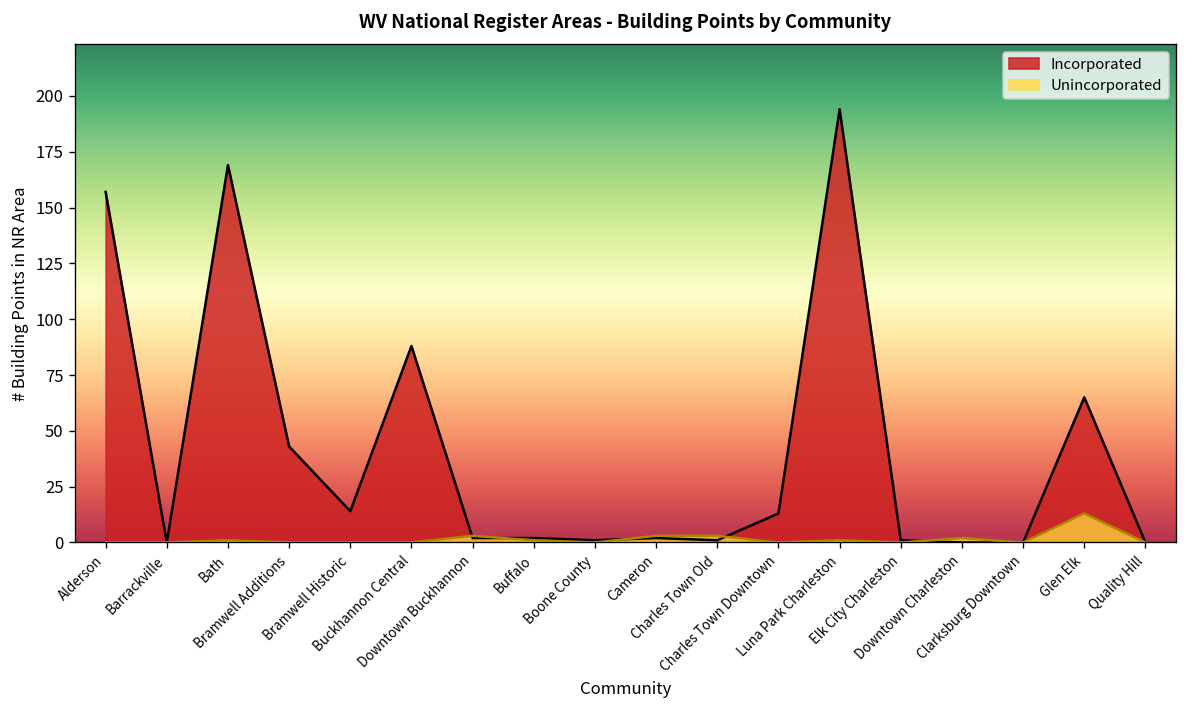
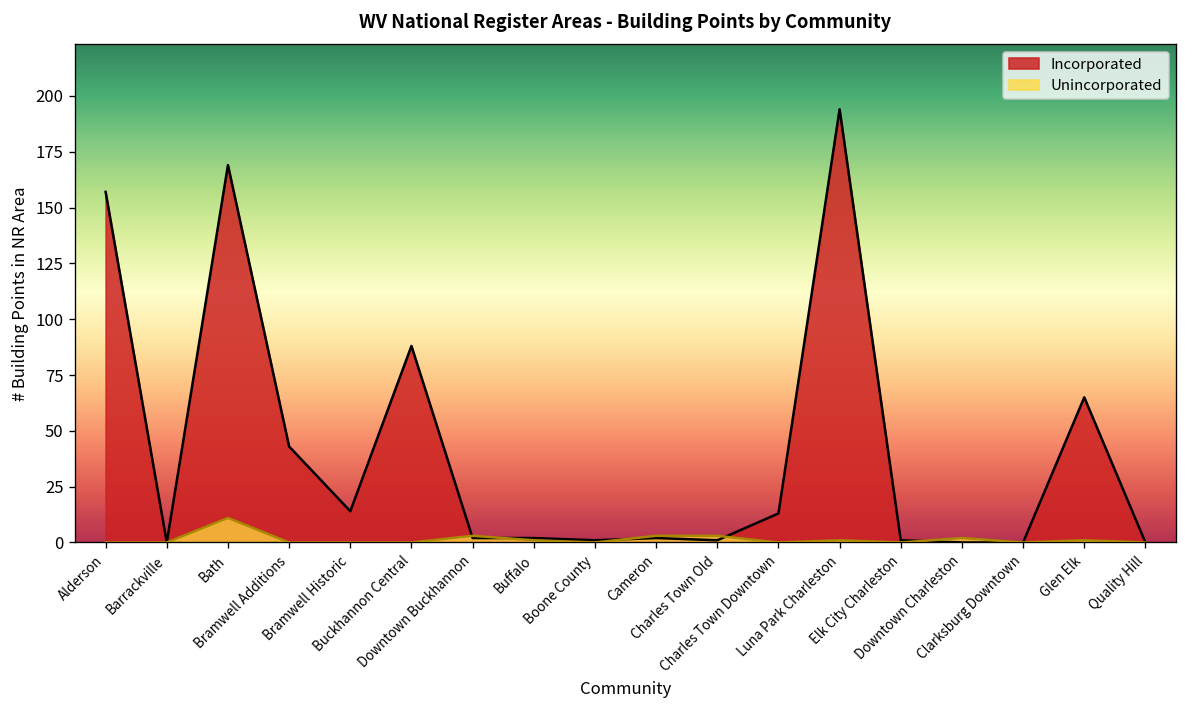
  {
    "Incorporated": {
      "Alderson": 157,
      "Bath": 169,
      "Bramwell Additions": 43,
      "Bramwell Historic": 14,
      "Buckhannon Central": 88,
      "Charles Town Old": 1,
      "Charles Town Downtown": 13,
      "Luna Park Charleston": 194,
      "Downtown Charleston": 0,
      "Glen Elk": 65
    },
    "Unincorporated": {
      "Alderson": 0,
-     "Bath": 1,
+     "Bath": 11,
      "Bramwell Additions": 0,
      "Bramwell Historic": 0,
      "Buckhannon Central": 0,
      "Charles Town Old": 3,
      "Charles Town Downtown": 0,
      "Luna Park Charleston": 1,
      "Downtown Charleston": 2,
-     "Glen Elk": 13
+     "Glen Elk": 1
    }
  }
